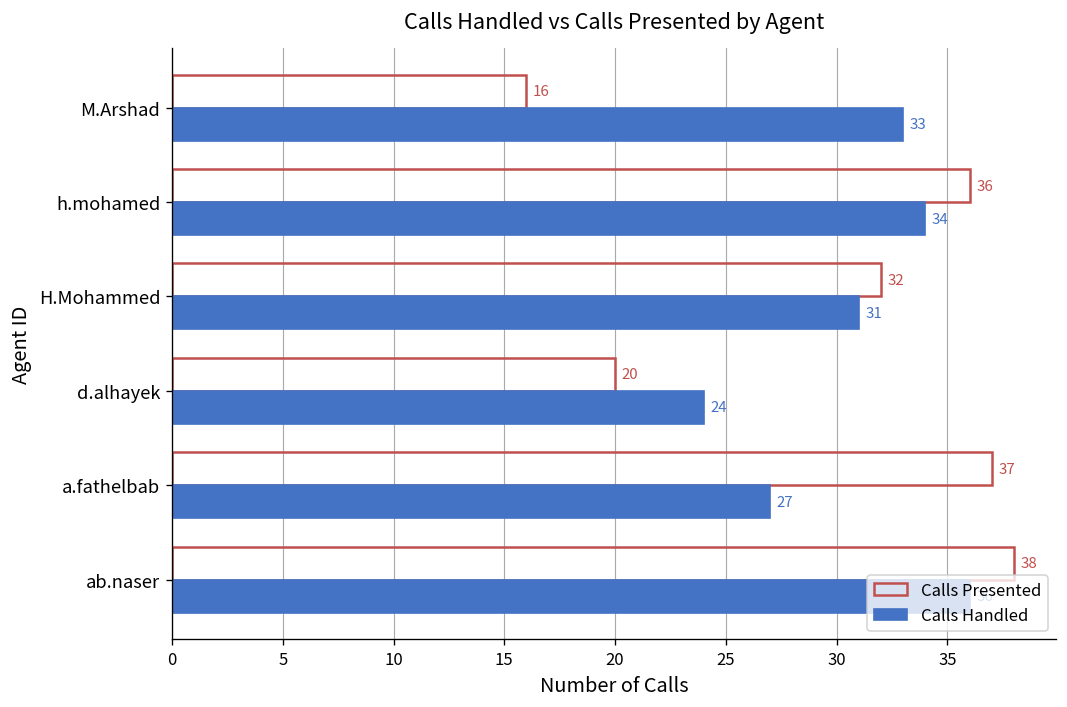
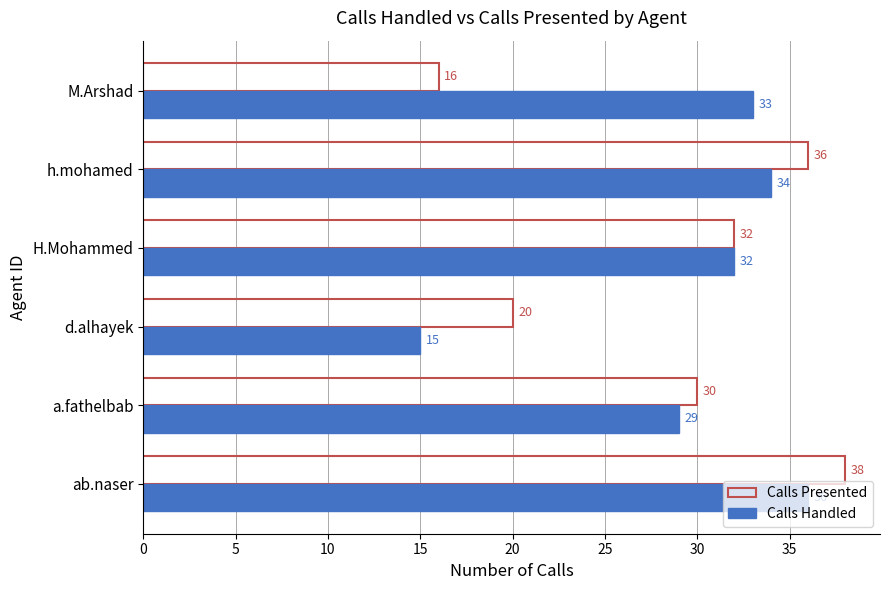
  {
    "Calls Presented": {
      "M.Arshad": 16,
      "h.mohamed": 36,
      "H.Mohammed": 32,
      "d.alhayek": 20,
-     "a.fathelbab": 37,
+     "a.fathelbab": 30,
      "ab.naser": 38
    },
    "Calls Handled": {
      "M.Arshad": 33,
      "h.mohamed": 34,
-     "H.Mohammed": 31,
-     "d.alhayek": 24,
-     "a.fathelbab": 27
+     "H.Mohammed": 32,
+     "d.alhayek": 15,
+     "a.fathelbab": 29
    }
  }
